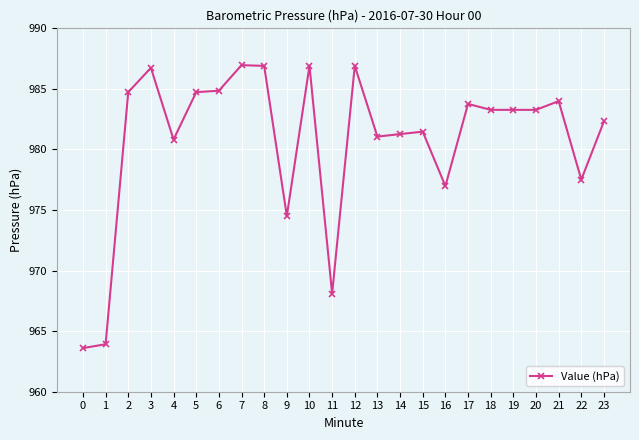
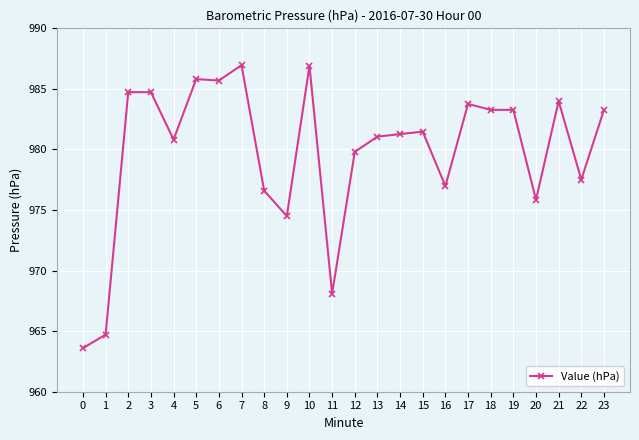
  {
    "0": 963.6,
-   "1": 963.9,
+   "1": 964.7,
    "2": 984.7,
-   "3": 986.7,
+   "3": 984.7,
    "4": 980.8,
-   "5": 984.7,
-   "6": 984.9,
+   "5": 985.8,
+   "6": 985.7,
    "7": 987.0,
-   "8": 986.9,
+   "8": 976.6,
    "9": 974.5,
    "10": 986.9,
    "11": 968.1,
-   "12": 986.9,
+   "12": 979.8,
    "13": 981.1,
    "14": 981.3,
    "15": 981.5,
    "16": 977.0,
    "17": 983.8,
    "18": 983.3,
    "19": 983.3,
-   "20": 983.3,
+   "20": 975.9,
    "21": 984.0,
    "22": 977.5,
-   "23": 982.3
+   "23": 983.3
  }
